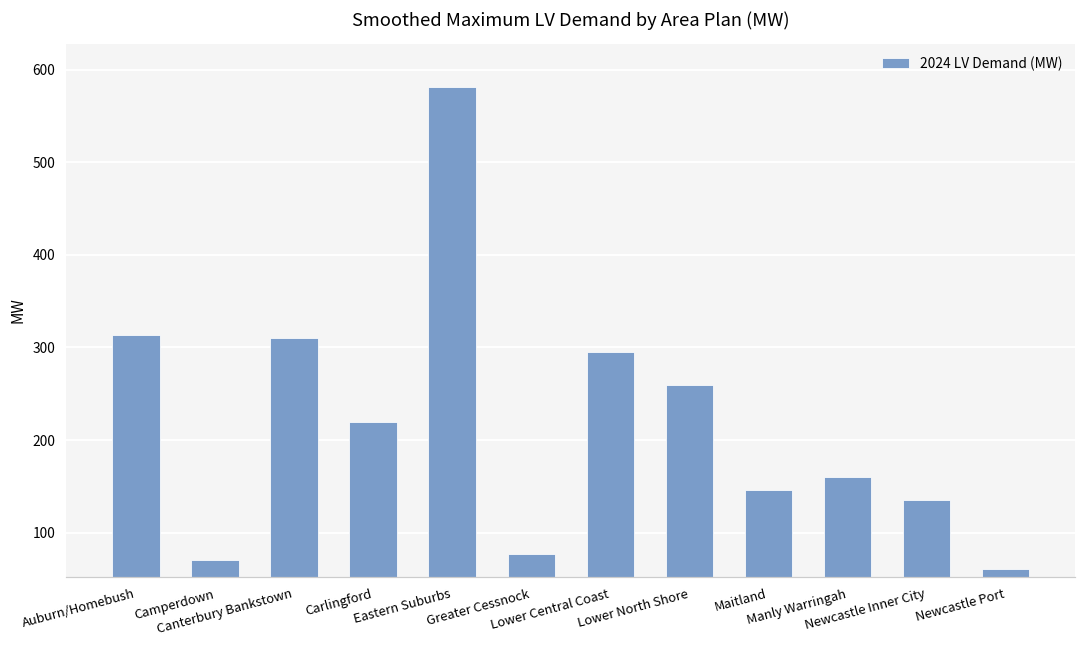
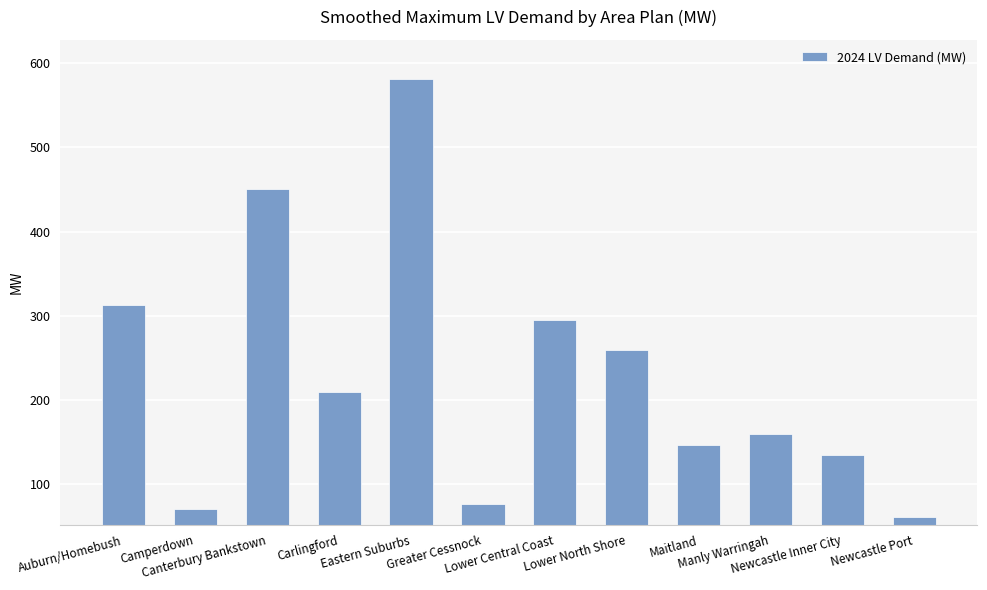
  {
    "Auburn/Homebush": 310,
    "Camperdown": 70,
-   "Canterbury Bankstown": 310,
-   "Carlingford": 220,
+   "Canterbury Bankstown": 450,
+   "Carlingford": 210,
    "Eastern Suburbs": 580,
    "Greater Cessnock": 80,
    "Lower Central Coast": 300,
    "Lower North Shore": 260,
    "Maitland": 150,
    "Manly Warringah": 160,
    "Newcastle Inner City": 140,
    "Newcastle Port": 60
  }
